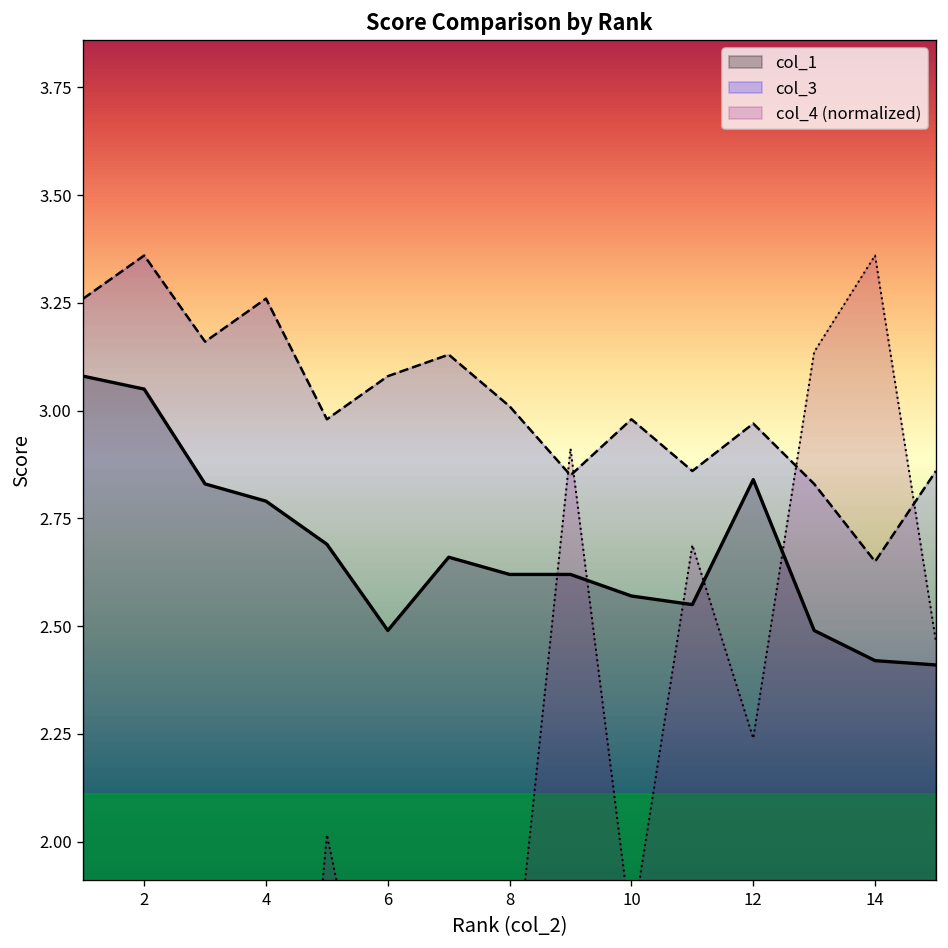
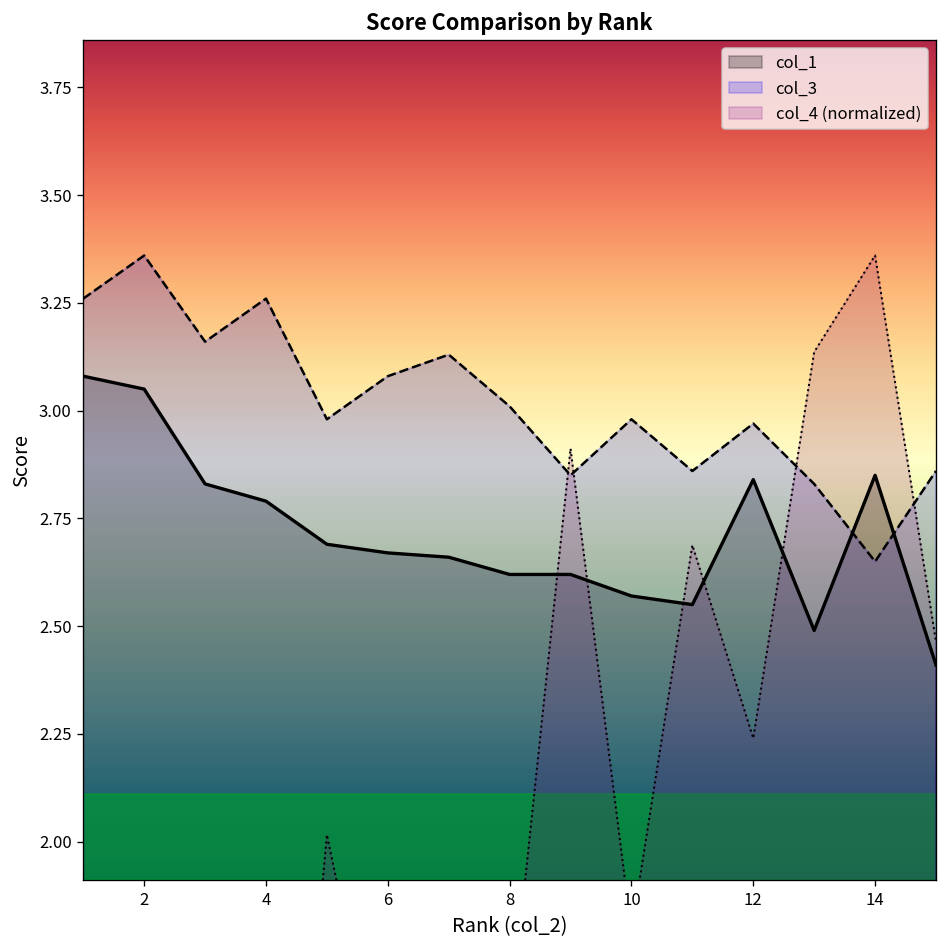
  {
    "col_1": {
      "2": 3.05,
      "4": 2.79,
-     "6": 2.49,
+     "6": 2.67,
      "8": 2.62,
      "10": 2.57,
      "12": 2.84,
-     "14": 2.42
+     "14": 2.85
    }
  }
